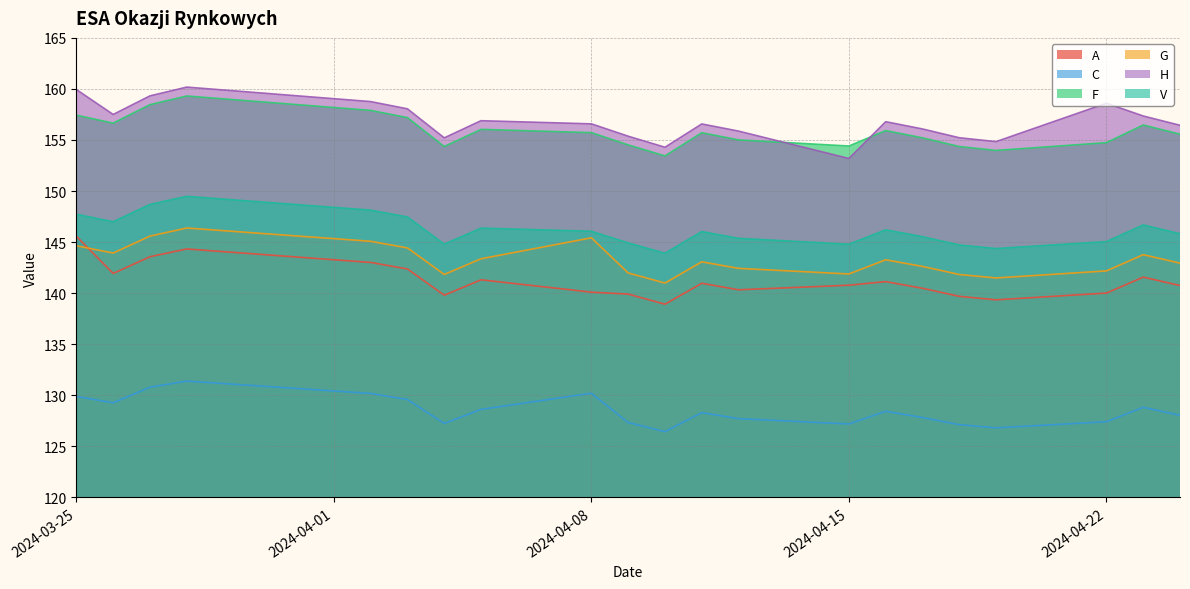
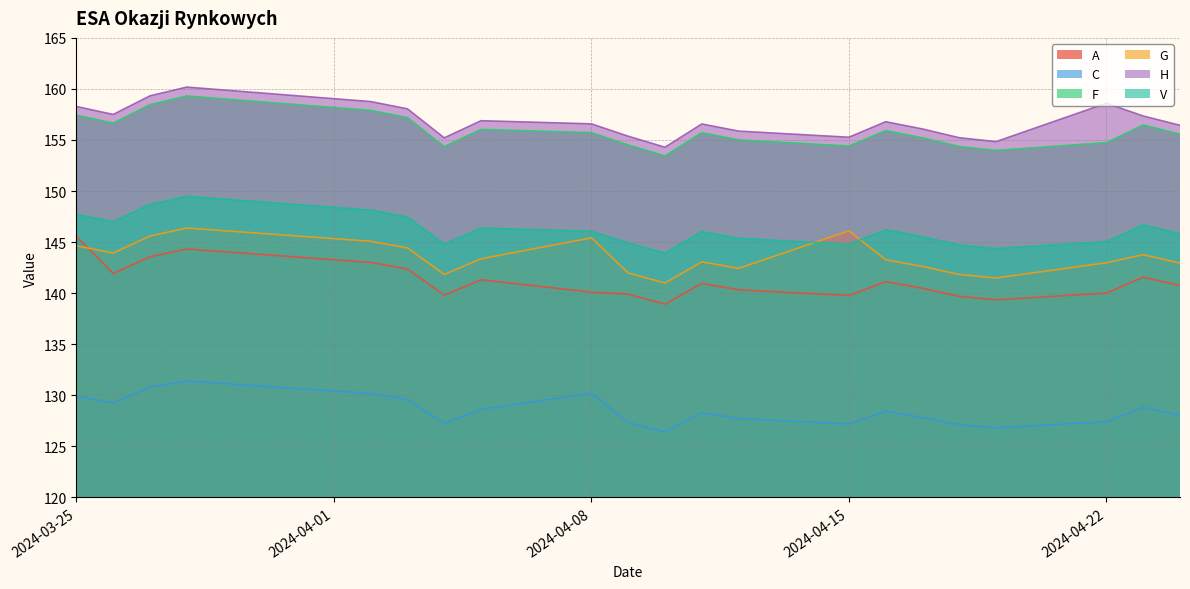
  {
    "A": {
      "2024-03-25": 145.6,
      "2024-04-08": 140.1,
-     "2024-04-15": 140.8,
+     "2024-04-15": 139.8,
      "2024-04-22": 140.0
    },
    "C": {
      "2024-03-25": 129.9,
      "2024-04-08": 130.2,
      "2024-04-15": 127.2,
      "2024-04-22": 127.4
    },
    "G": {
      "2024-03-25": 144.6,
      "2024-04-08": 145.4,
-     "2024-04-15": 141.9,
-     "2024-04-22": 142.2
+     "2024-04-15": 146.1,
+     "2024-04-22": 143.0
    },
    "H": {
-     "2024-03-25": 159.9,
+     "2024-03-25": 158.3,
      "2024-04-08": 156.6,
-     "2024-04-15": 153.2
+     "2024-04-15": 155.3
    }
  }
